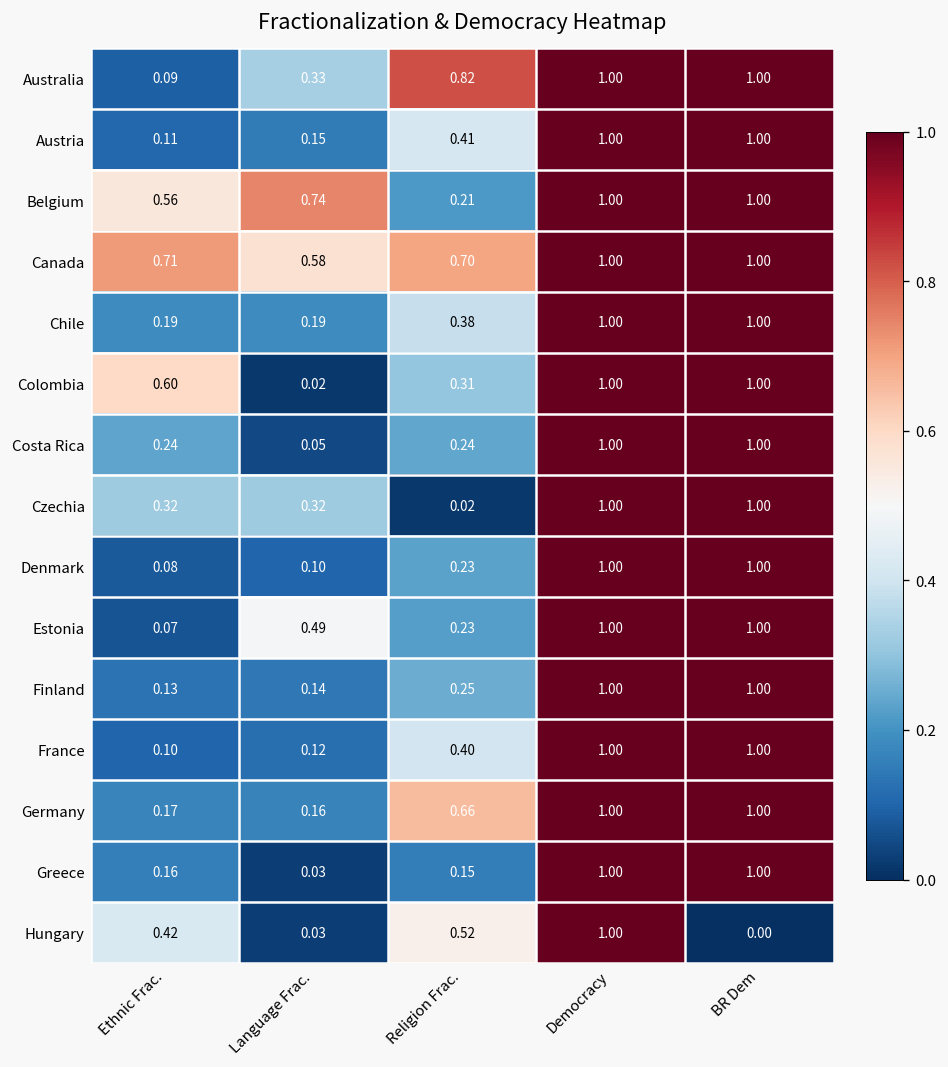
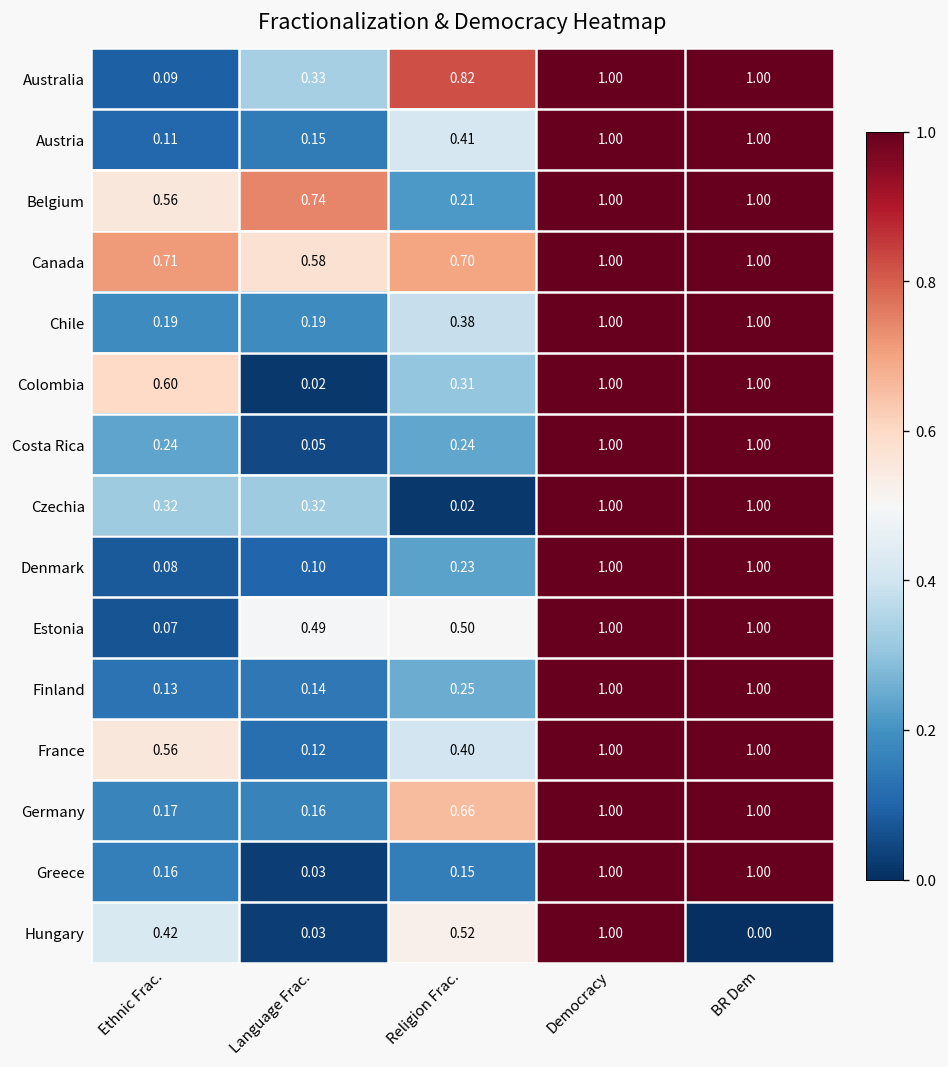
  {
    "Australia": {
      "Ethnic Frac.": 0.09,
      "Language Frac.": 0.33,
      "Religion Frac.": 0.82,
      "Democracy": 1.00,
      "BR Dem": 1.00
    },
    "Austria": {
      "Ethnic Frac.": 0.11,
      "Language Frac.": 0.15,
      "Religion Frac.": 0.41,
      "Democracy": 1.00,
      "BR Dem": 1.00
    },
    "Belgium": {
      "Ethnic Frac.": 0.56,
      "Language Frac.": 0.74,
      "Religion Frac.": 0.21,
      "Democracy": 1.00,
      "BR Dem": 1.00
    },
    "Canada": {
      "Ethnic Frac.": 0.71,
      "Language Frac.": 0.58,
      "Religion Frac.": 0.70,
      "Democracy": 1.00,
      "BR Dem": 1.00
    },
    "Chile": {
      "Ethnic Frac.": 0.19,
      "Language Frac.": 0.19,
      "Religion Frac.": 0.38,
      "Democracy": 1.00,
      "BR Dem": 1.00
    },
    "Colombia": {
      "Ethnic Frac.": 0.60,
      "Language Frac.": 0.02,
      "Religion Frac.": 0.31,
      "Democracy": 1.00,
      "BR Dem": 1.00
    },
    "Costa Rica": {
      "Ethnic Frac.": 0.24,
      "Language Frac.": 0.05,
      "Religion Frac.": 0.24,
      "Democracy": 1.00,
      "BR Dem": 1.00
    },
    "Czechia": {
      "Ethnic Frac.": 0.32,
      "Language Frac.": 0.32,
      "Religion Frac.": 0.02,
      "Democracy": 1.00,
      "BR Dem": 1.00
    },
    "Denmark": {
      "Ethnic Frac.": 0.08,
      "Language Frac.": 0.10,
      "Religion Frac.": 0.23,
      "Democracy": 1.00,
      "BR Dem": 1.00
    },
    "Estonia": {
      "Ethnic Frac.": 0.07,
      "Language Frac.": 0.49,
-     "Religion Frac.": 0.23,
+     "Religion Frac.": 0.50,
      "Democracy": 1.00,
      "BR Dem": 1.00
    },
    "Finland": {
      "Ethnic Frac.": 0.13,
      "Language Frac.": 0.14,
      "Religion Frac.": 0.25,
      "Democracy": 1.00,
      "BR Dem": 1.00
    },
    "France": {
-     "Ethnic Frac.": 0.10,
+     "Ethnic Frac.": 0.56,
      "Language Frac.": 0.12,
      "Religion Frac.": 0.40,
      "Democracy": 1.00,
      "BR Dem": 1.00
    },
    "Germany": {
      "Ethnic Frac.": 0.17,
      "Language Frac.": 0.16,
      "Religion Frac.": 0.66,
      "Democracy": 1.00,
      "BR Dem": 1.00
    },
    "Greece": {
      "Ethnic Frac.": 0.16,
      "Language Frac.": 0.03,
      "Religion Frac.": 0.15,
      "Democracy": 1.00,
      "BR Dem": 1.00
    },
    "Hungary": {
      "Ethnic Frac.": 0.42,
      "Language Frac.": 0.03,
      "Religion Frac.": 0.52,
      "Democracy": 1.00,
      "BR Dem": 0.00
    }
  }
